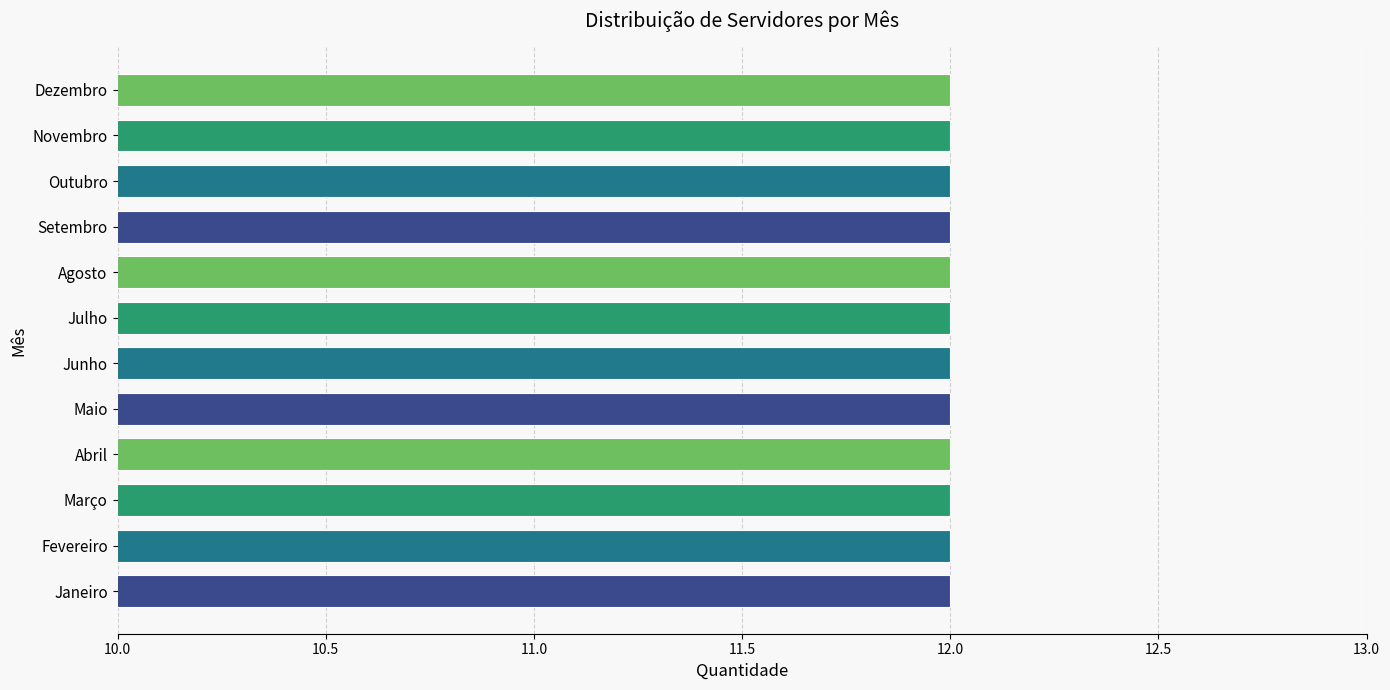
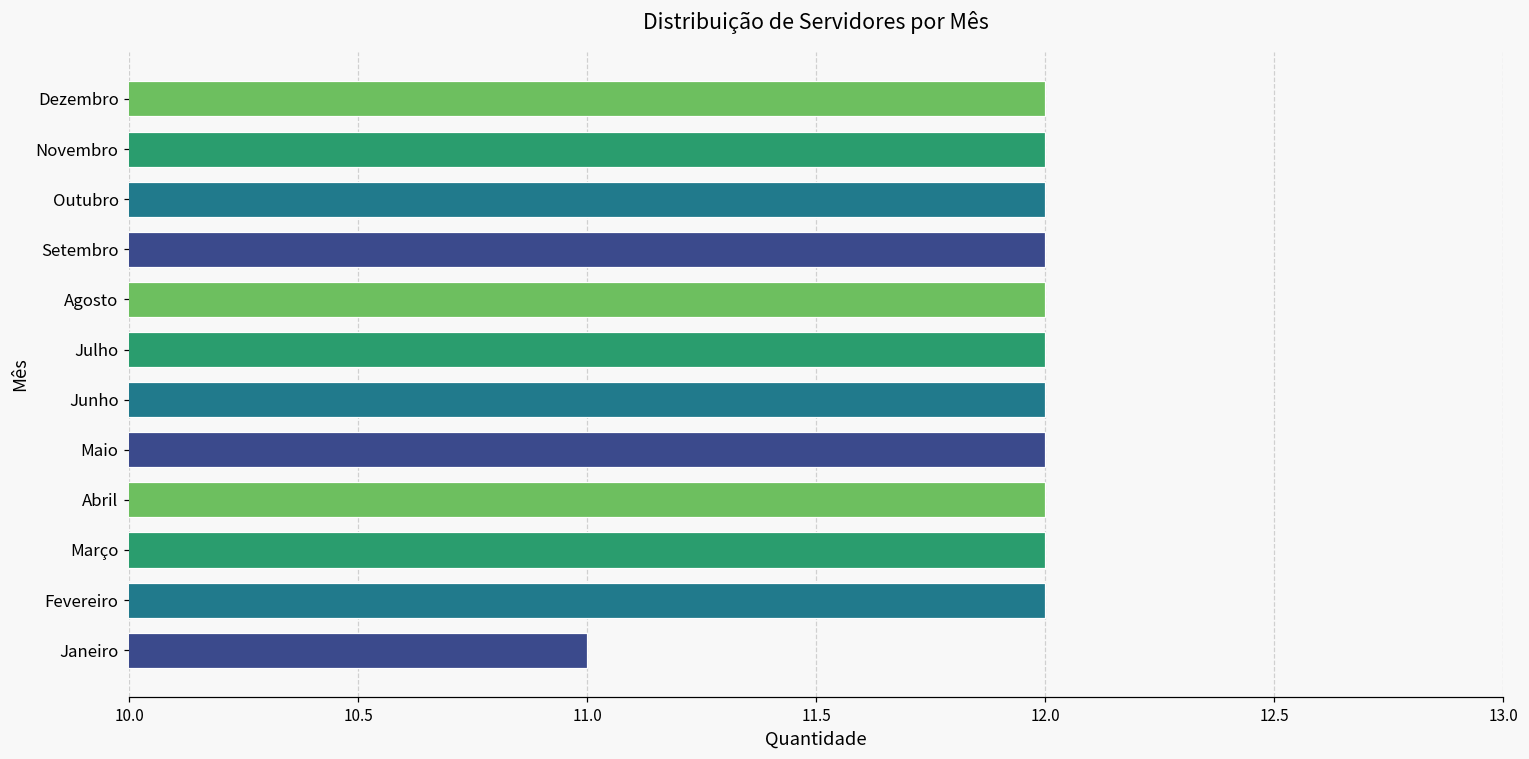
  {
    "Dezembro": 12,
    "Novembro": 12,
    "Outubro": 12,
    "Setembro": 12,
    "Agosto": 12,
    "Julho": 12,
    "Junho": 12,
    "Maio": 12,
    "Abril": 12,
    "Março": 12,
    "Fevereiro": 12,
-   "Janeiro": 12
+   "Janeiro": 11
  }
